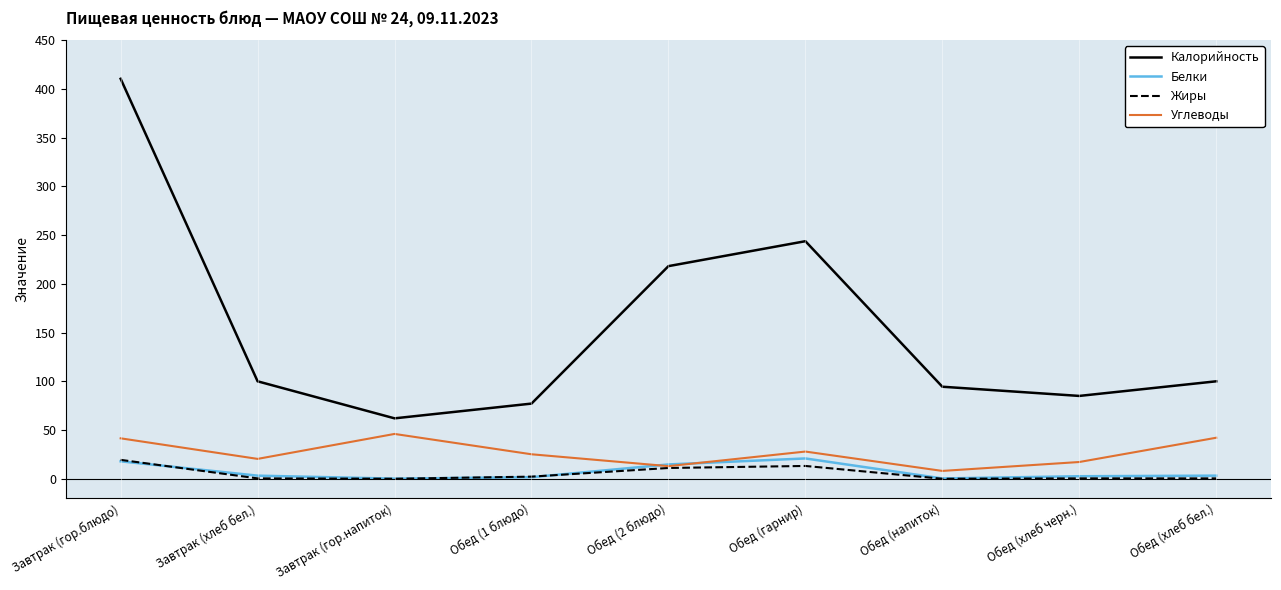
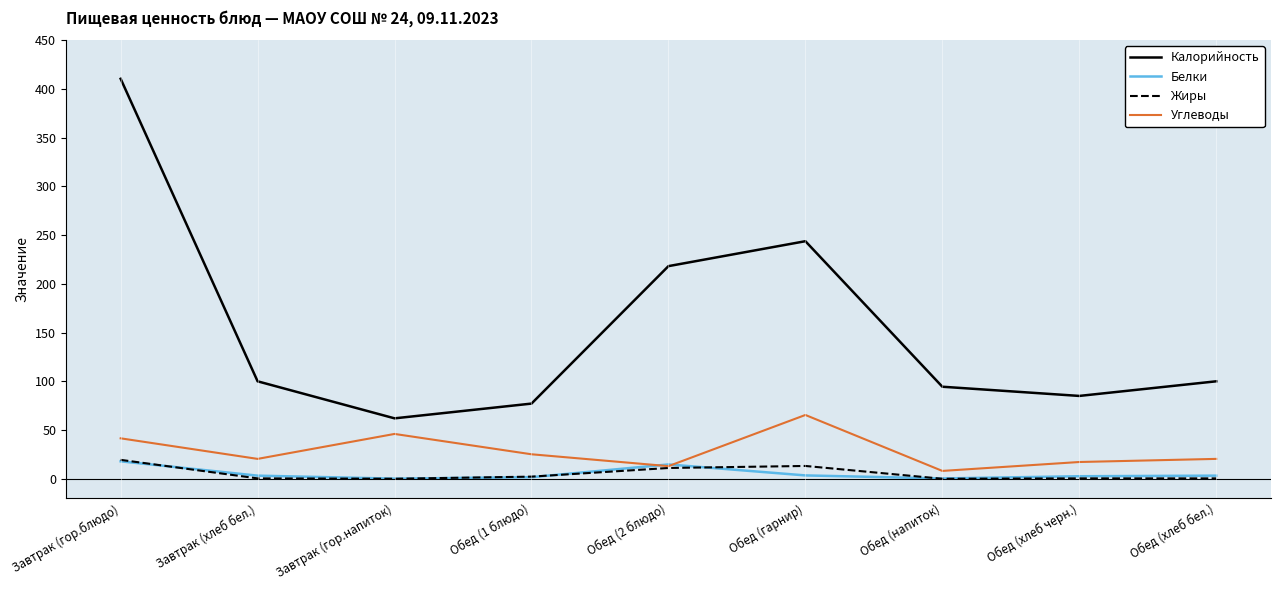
  {
    "Белки": {
      "Завтрак (хлеб бел.)": 0,
-     "Обед (гарнир)": 20,
+     "Обед (гарнир)": 0,
      "Обед (хлеб бел.)": 0
    },
    "Углеводы": {
      "Завтрак (гор.блюдо)": 40,
      "Завтрак (хлеб бел.)": 20,
      "Завтрак (гор.напиток)": 50,
      "Обед (1 блюдо)": 30,
-     "Обед (гарнир)": 30,
+     "Обед (гарнир)": 70,
      "Обед (напиток)": 10,
      "Обед (хлеб черн.)": 20,
-     "Обед (хлеб бел.)": 40
+     "Обед (хлеб бел.)": 20
    }
  }
